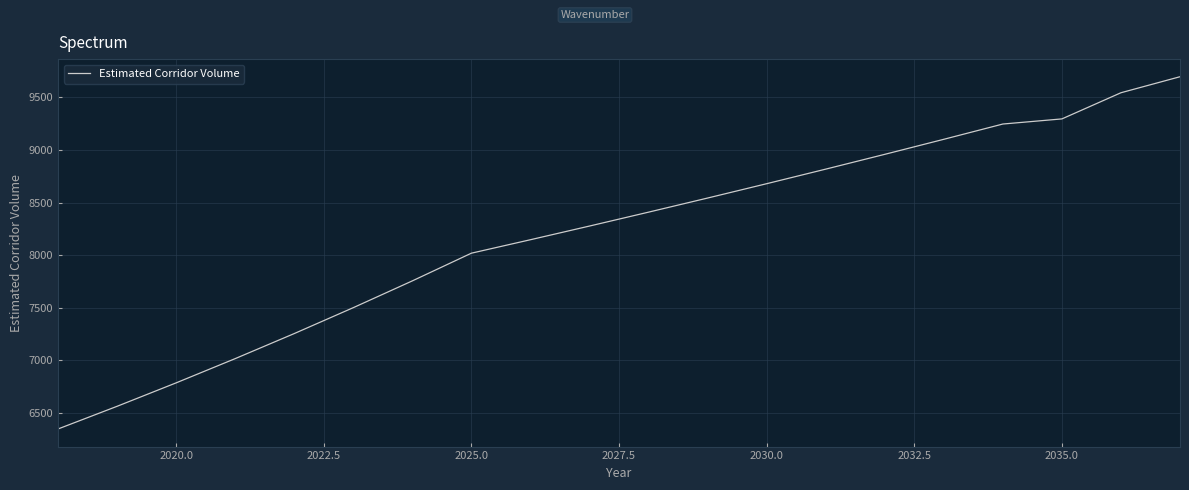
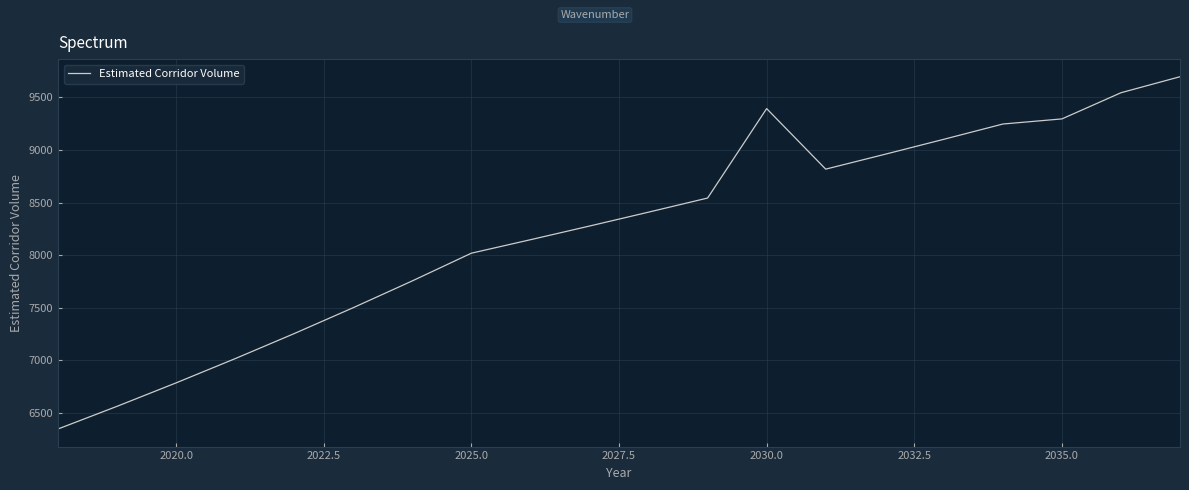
  {
    "2020.0": 6790,
    "2025.0": 8020,
-   "2030.0": 8680,
+   "2030.0": 9390,
    "2035.0": 9290
  }
